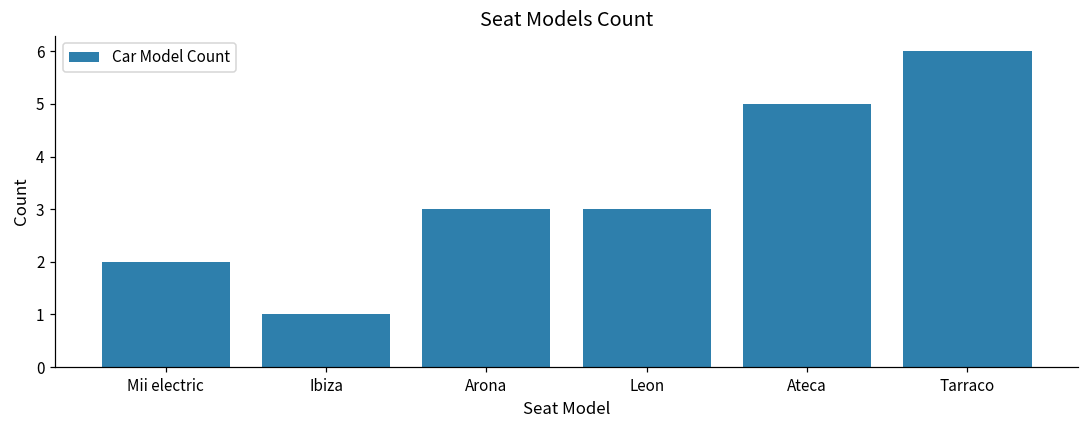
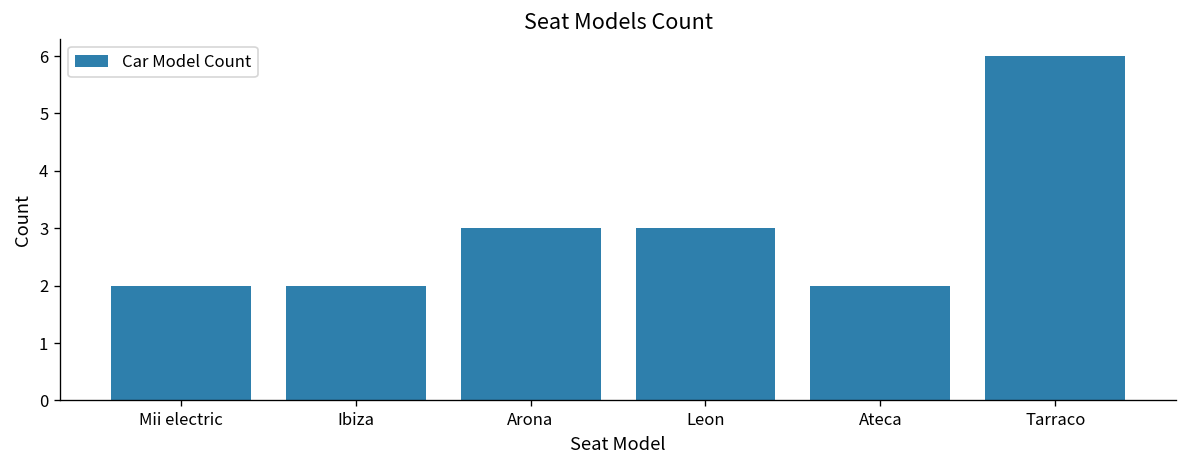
  {
    "Mii electric": 2,
-   "Ibiza": 1,
+   "Ibiza": 2,
    "Arona": 3,
    "Leon": 3,
-   "Ateca": 5,
+   "Ateca": 2,
    "Tarraco": 6
  }
